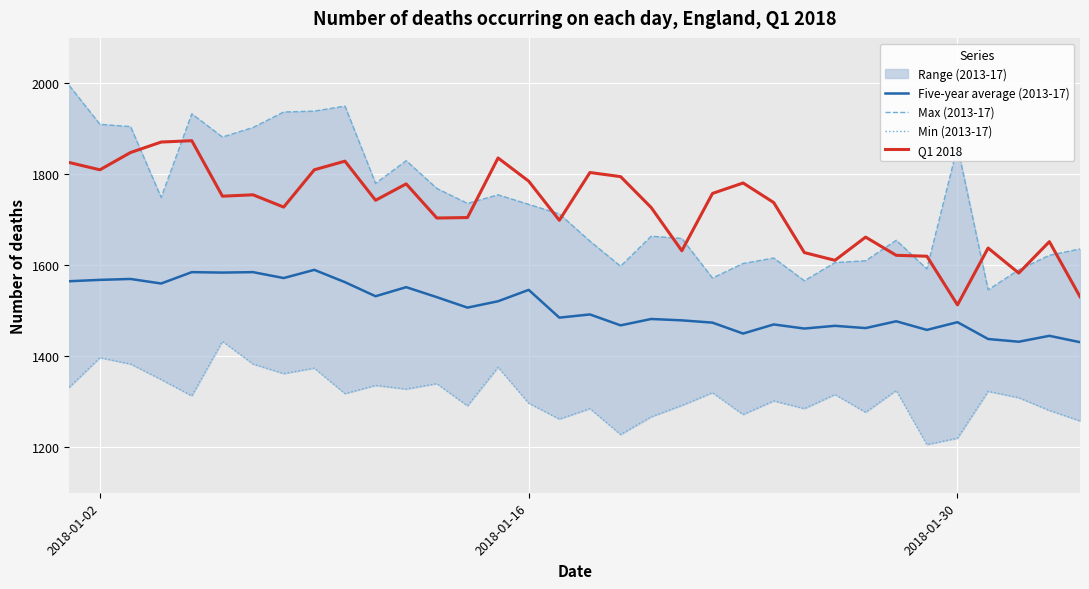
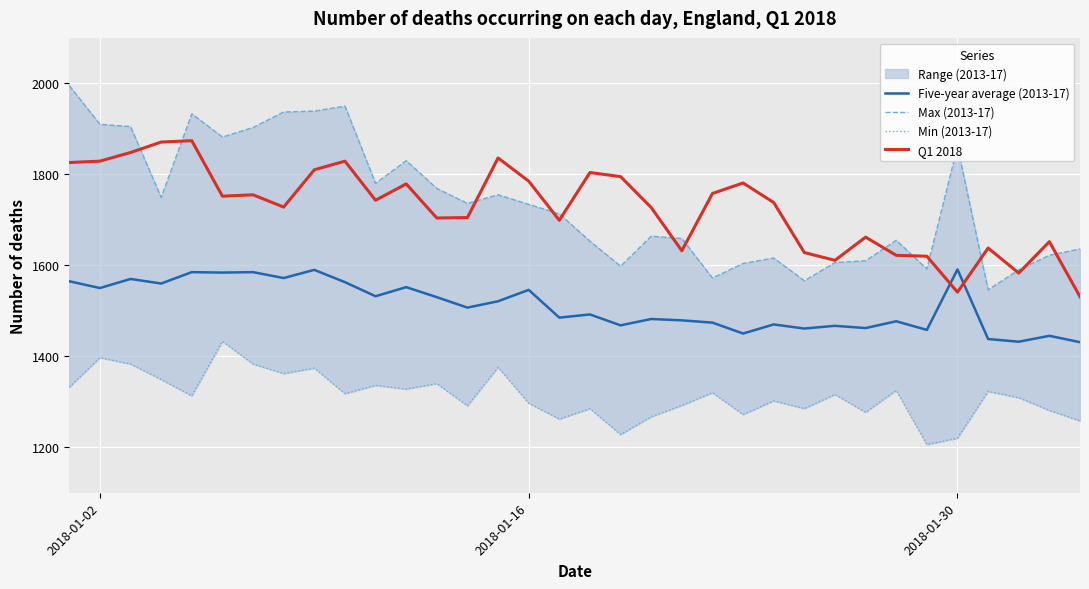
  {
    "Five-year average (2013-17)": {
-     "2018-01-02": 1570,
+     "2018-01-02": 1550,
      "2018-01-16": 1550,
-     "2018-01-30": 1480
+     "2018-01-30": 1590
    },
    "Range (2013-17)": {
      "2018-01-02": 1910,
      "2018-01-16": 1730
    },
    "Min (2013-17)": {
      "2018-01-02": 1400,
      "2018-01-16": 1300,
      "2018-01-30": 1220
    },
    "Q1 2018": {
-     "2018-01-02": 1810,
+     "2018-01-02": 1830,
      "2018-01-16": 1790,
-     "2018-01-30": 1510
+     "2018-01-30": 1540
    }
  }
